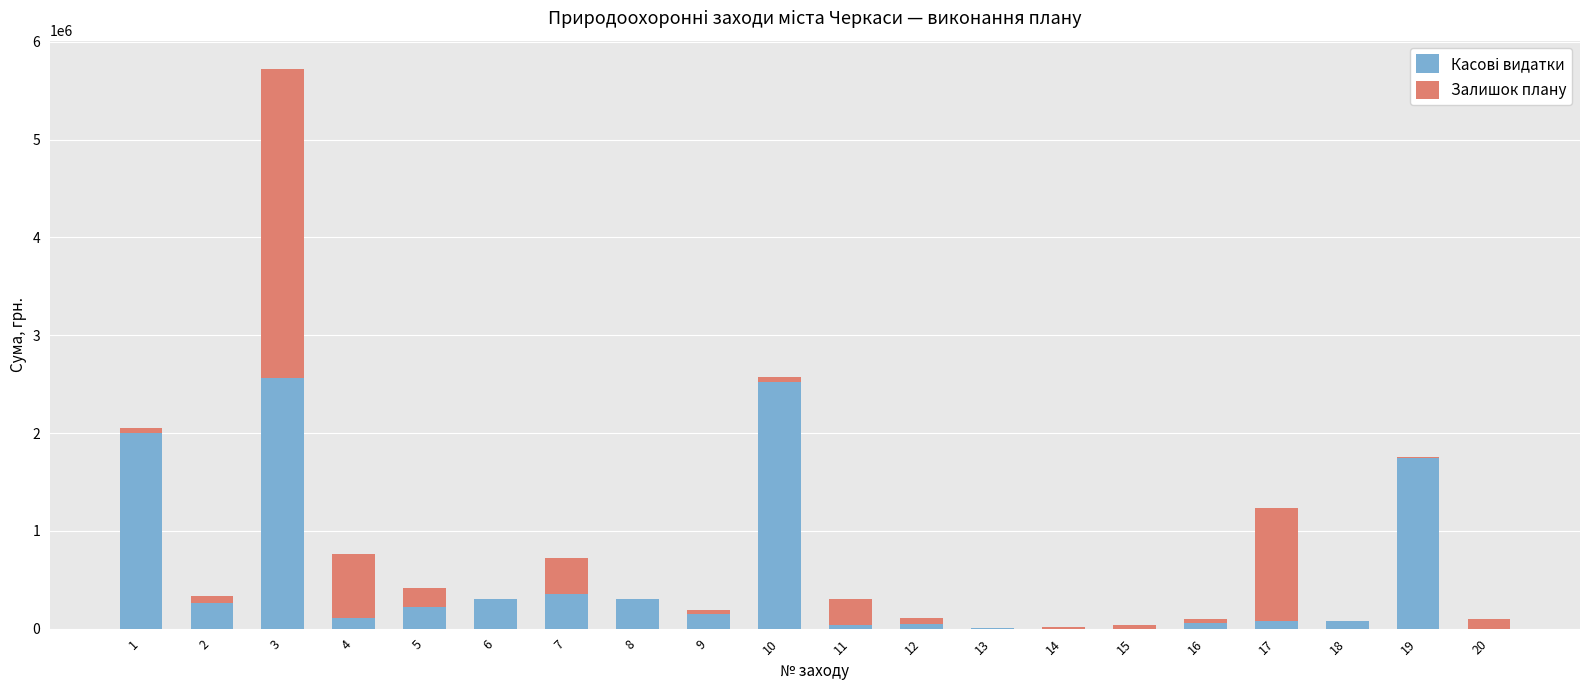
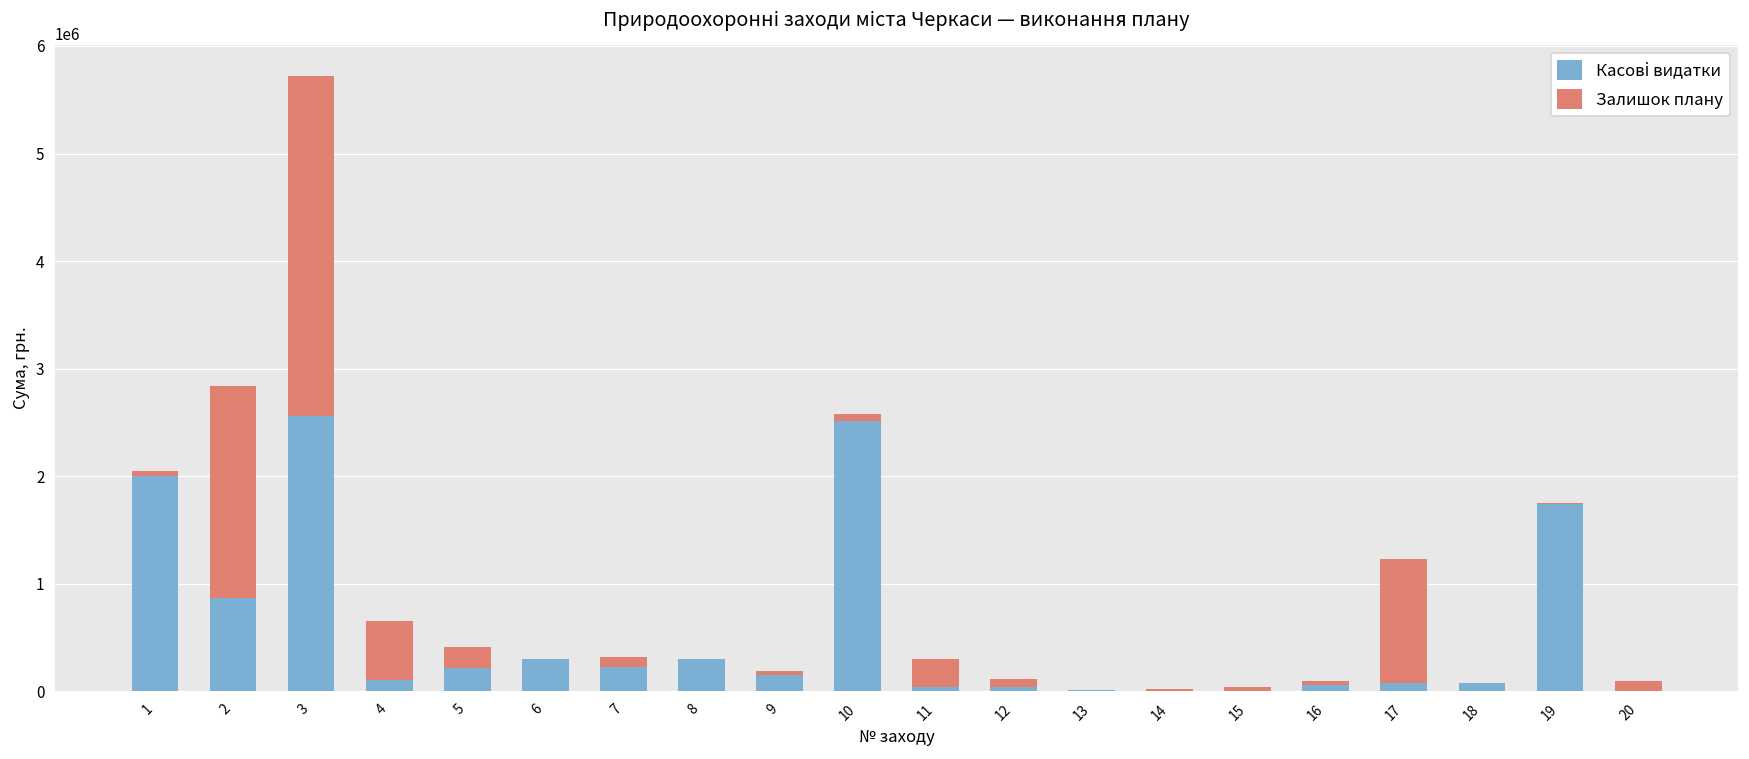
  {
    "Касові видатки": {
      "1": 2000000,
-     "2": 300000,
+     "2": 900000,
      "3": 2600000,
      "4": 100000,
      "5": 200000,
      "6": 300000,
-     "7": 300000,
+     "7": 200000,
      "8": 300000,
      "9": 200000,
      "10": 2500000,
      "11": 0,
      "12": 0,
      "14": 0,
      "15": 0,
      "16": 100000,
      "17": 100000,
      "18": 100000,
      "19": 1700000,
      "20": 0
    },
    "Залишок плану": {
      "1": 0,
-     "2": 100000,
+     "2": 2000000,
      "3": 3200000,
-     "4": 700000,
+     "4": 500000,
      "5": 200000,
-     "7": 400000,
+     "7": 100000,
      "9": 0,
      "10": 100000,
      "11": 300000,
      "12": 100000,
      "13": 0,
      "15": 0,
      "16": 0,
      "17": 1100000,
      "18": 0,
      "20": 100000
    }
  }
